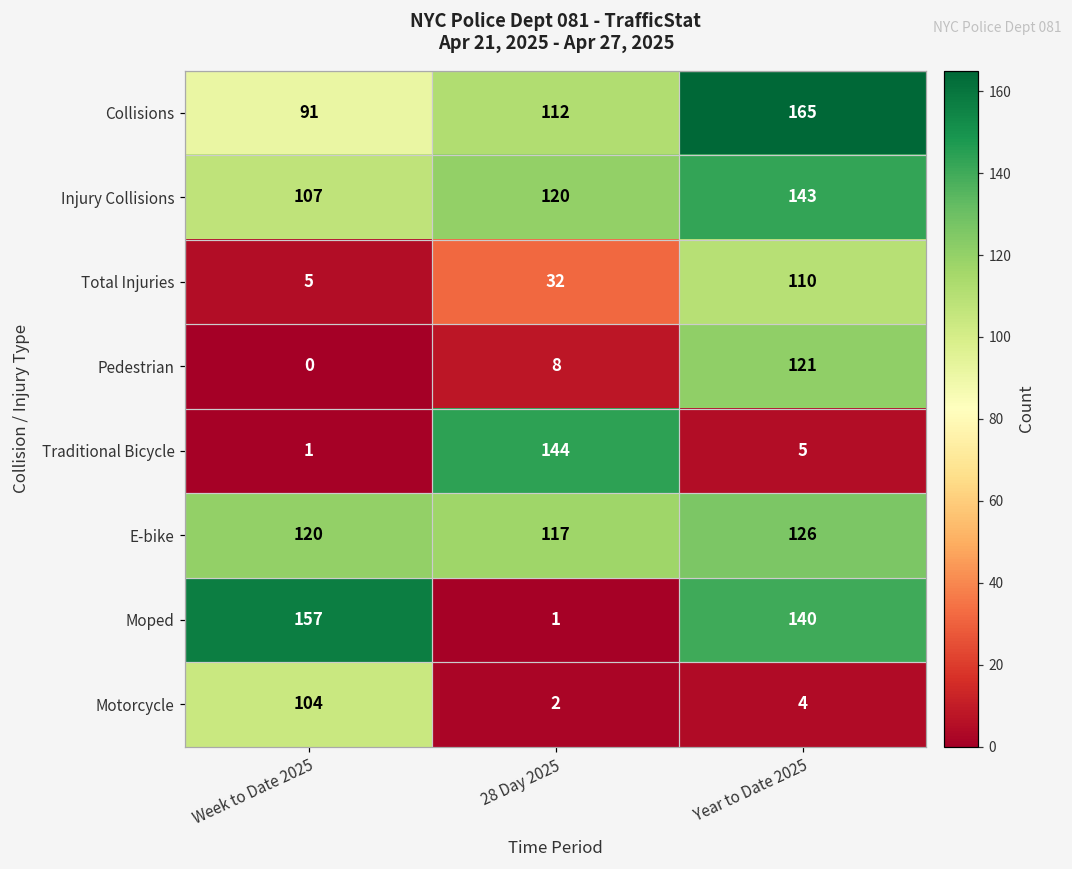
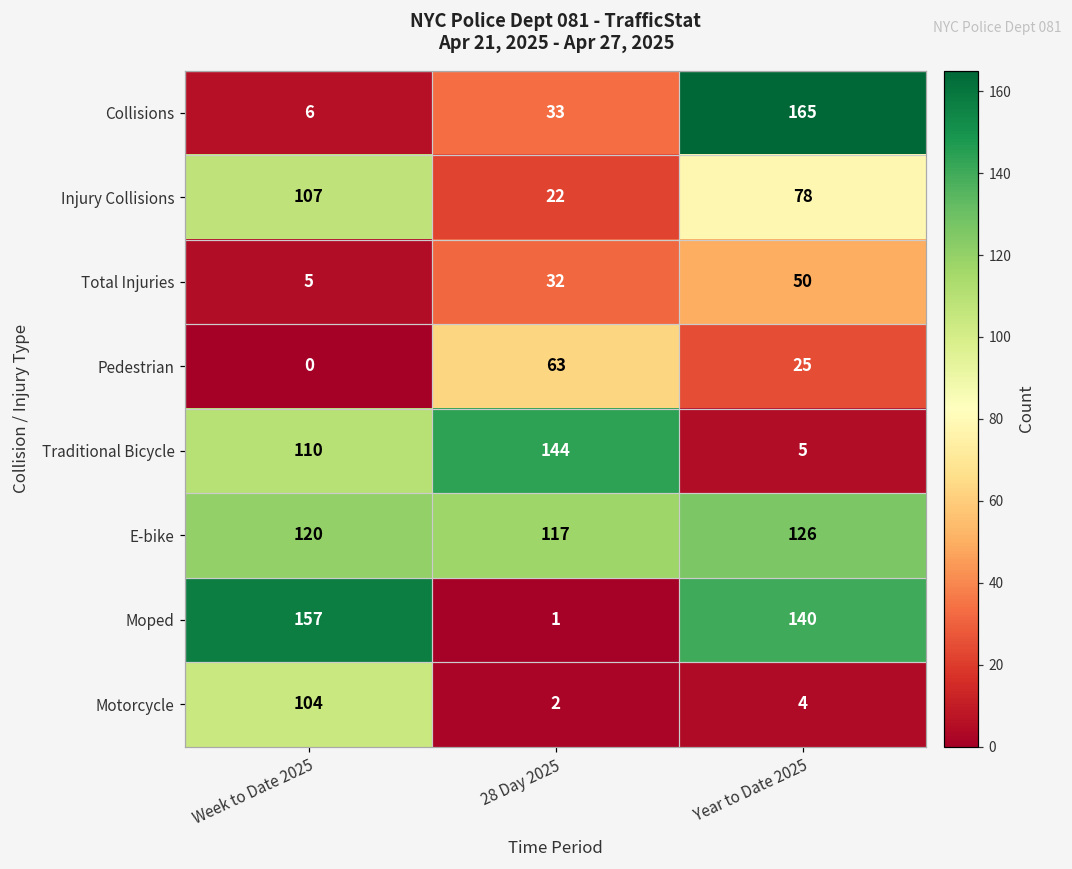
  {
    "Collisions": {
-     "Week to Date 2025": 91,
-     "28 Day 2025": 112,
+     "Week to Date 2025": 6,
+     "28 Day 2025": 33,
      "Year to Date 2025": 165
    },
    "Injury Collisions": {
      "Week to Date 2025": 107,
-     "28 Day 2025": 120,
-     "Year to Date 2025": 143
+     "28 Day 2025": 22,
+     "Year to Date 2025": 78
    },
    "Total Injuries": {
      "Week to Date 2025": 5,
      "28 Day 2025": 32,
-     "Year to Date 2025": 110
+     "Year to Date 2025": 50
    },
    "Pedestrian": {
      "Week to Date 2025": 0,
-     "28 Day 2025": 8,
-     "Year to Date 2025": 121
+     "28 Day 2025": 63,
+     "Year to Date 2025": 25
    },
    "Traditional Bicycle": {
-     "Week to Date 2025": 1,
+     "Week to Date 2025": 110,
      "28 Day 2025": 144,
      "Year to Date 2025": 5
    },
    "E-bike": {
      "Week to Date 2025": 120,
      "28 Day 2025": 117,
      "Year to Date 2025": 126
    },
    "Moped": {
      "Week to Date 2025": 157,
      "28 Day 2025": 1,
      "Year to Date 2025": 140
    },
    "Motorcycle": {
      "Week to Date 2025": 104,
      "28 Day 2025": 2,
      "Year to Date 2025": 4
    }
  }
